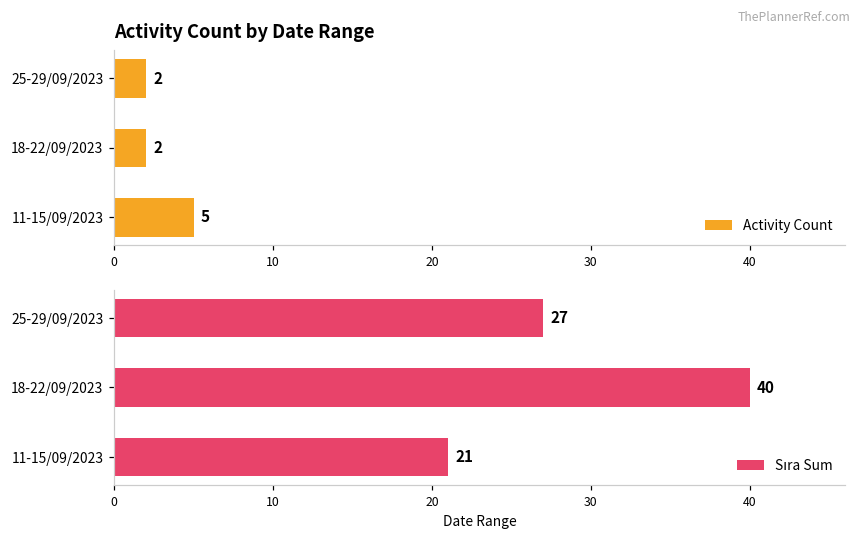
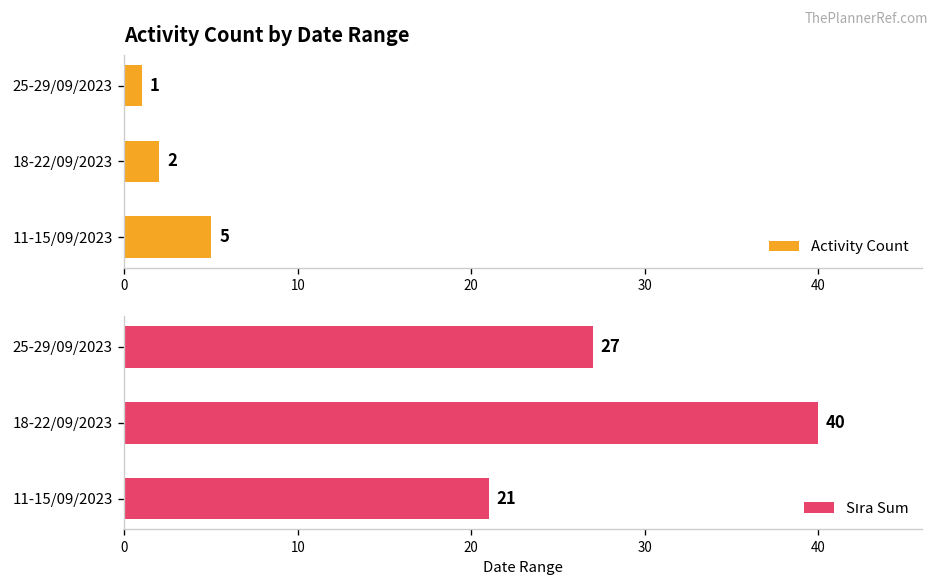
  {
    "Activity Count by Date Range": {
-     "25-29/09/2023": 2,
+     "25-29/09/2023": 1,
      "18-22/09/2023": 2,
      "11-15/09/2023": 5
    }
  }
